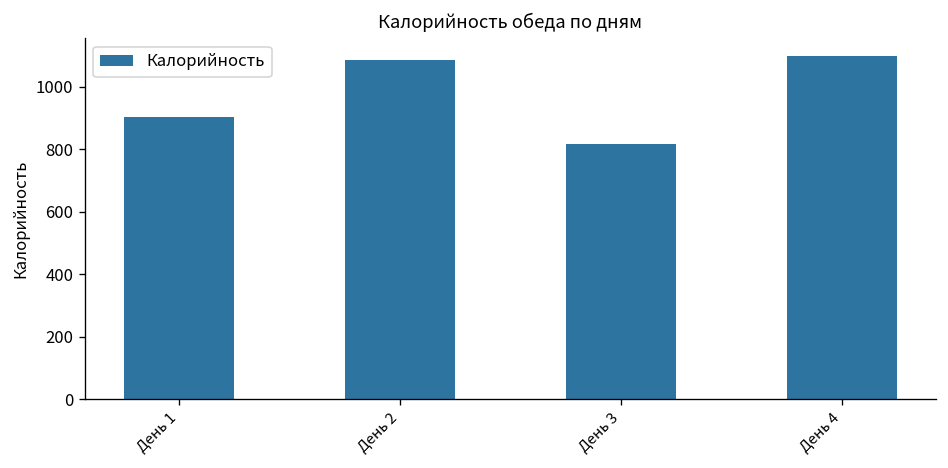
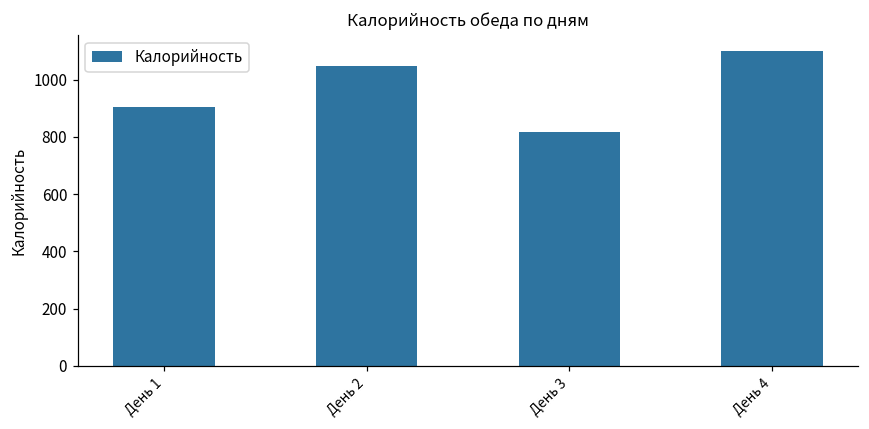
  {
    "День 1": 900,
-   "День 2": 1090,
+   "День 2": 1050,
    "День 3": 820,
    "День 4": 1100
  }
